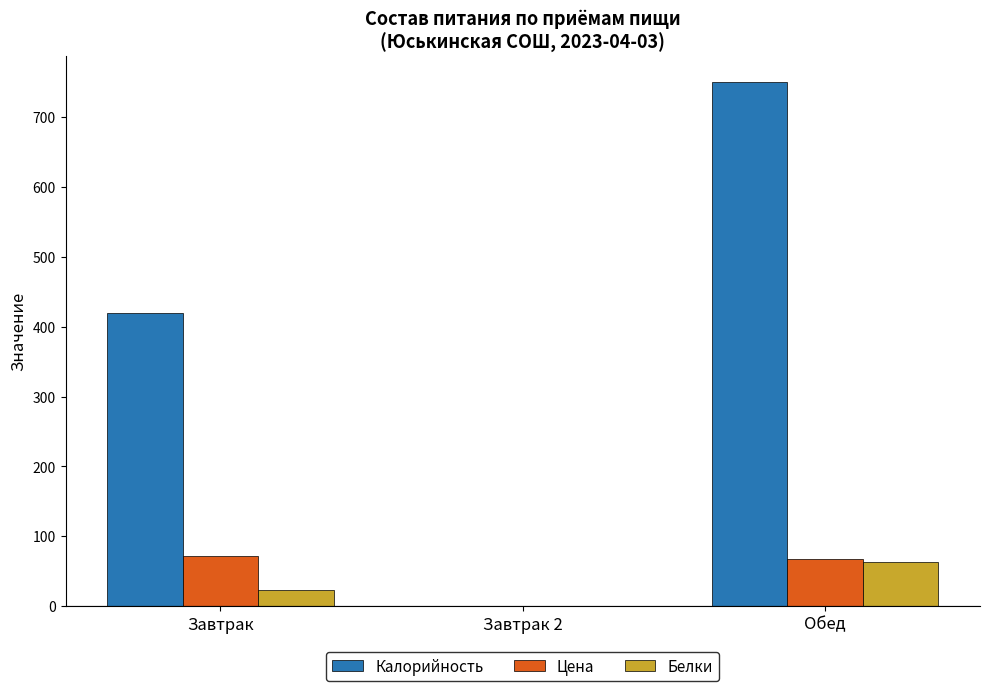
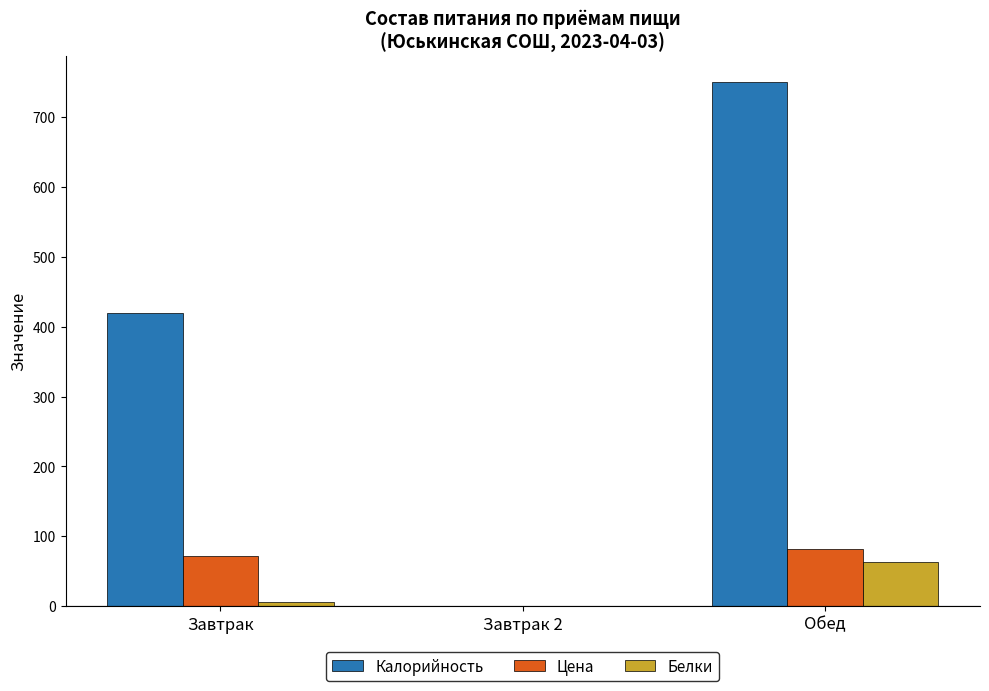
  {
    "Калорийность": {
      "Завтрак": 420,
      "Завтрак 2": 0,
      "Обед": 750
    },
    "Цена": {
      "Завтрак": 70,
      "Завтрак 2": 0,
-     "Обед": 70
+     "Обед": 80
    },
    "Белки": {
-     "Завтрак": 20,
+     "Завтрак": 10,
      "Завтрак 2": 0,
      "Обед": 60
    }
  }
